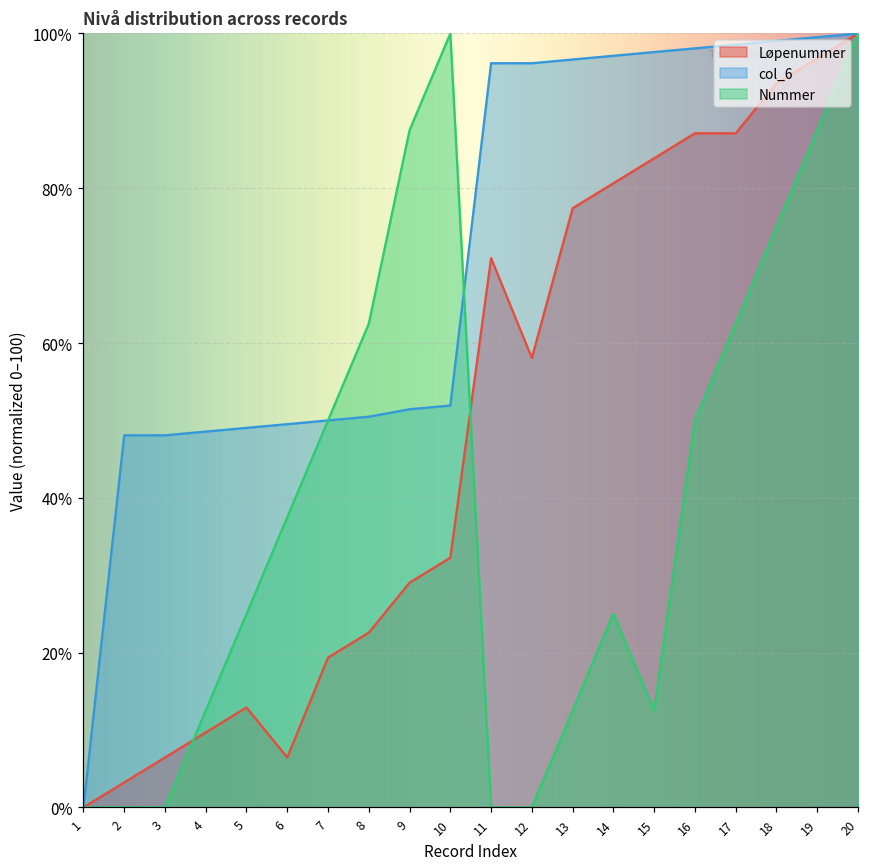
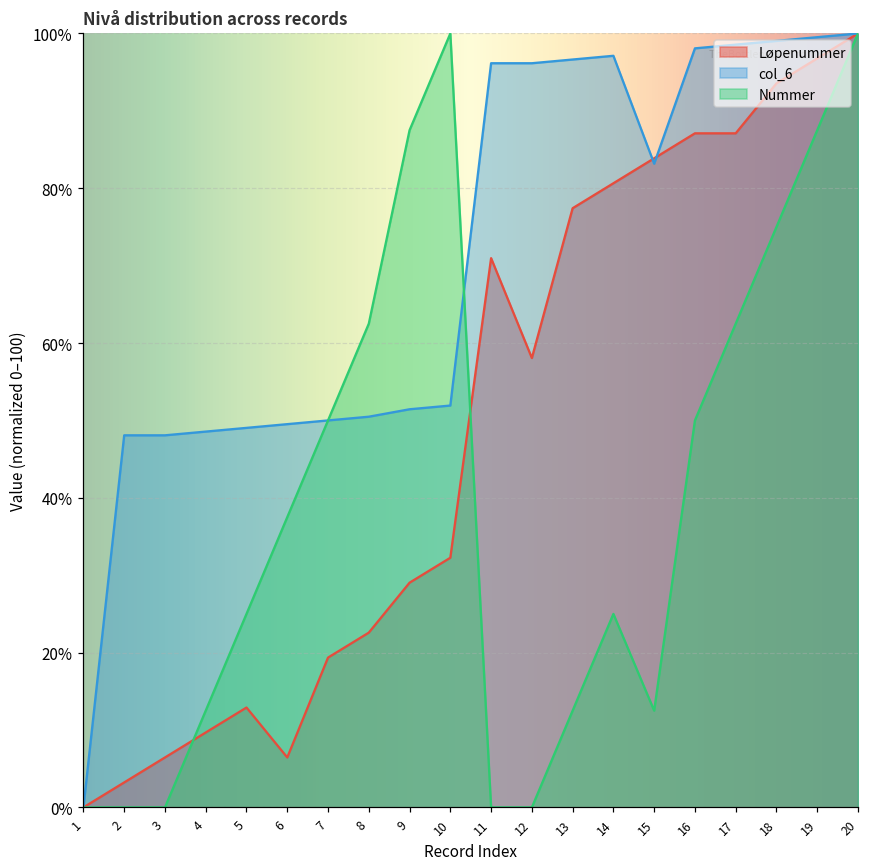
  {
    "Løpenummer": {
      "2": "3%",
      "3": "6%",
      "4": "10%",
      "5": "13%",
      "6": "6%",
      "7": "19%",
      "8": "23%",
      "9": "29%",
      "10": "32%",
      "11": "71%",
      "12": "58%",
      "13": "77%",
      "14": "81%",
      "15": "84%",
      "16": "87%",
      "17": "87%"
    },
    "col_6": {
      "2": "48%",
      "3": "48%",
      "4": "49%",
      "5": "49%",
      "6": "50%",
      "8": "50%",
      "9": "51%",
      "10": "52%",
      "11": "96%",
      "12": "96%",
      "13": "97%",
      "14": "97%",
-     "15": "98%",
+     "15": "83%",
      "16": "98%",
      "19": "100%"
    },
    "Nummer": {
      "2": "0%",
      "3": "0%",
      "4": "13%",
      "5": "25%",
      "6": "38%",
      "8": "63%",
      "9": "88%",
      "10": "100%",
      "11": "0%",
      "12": "0%",
      "13": "13%",
      "14": "25%",
      "15": "13%",
      "16": "50%",
      "17": "63%",
      "18": "75%",
      "19": "88%"
    }
  }
